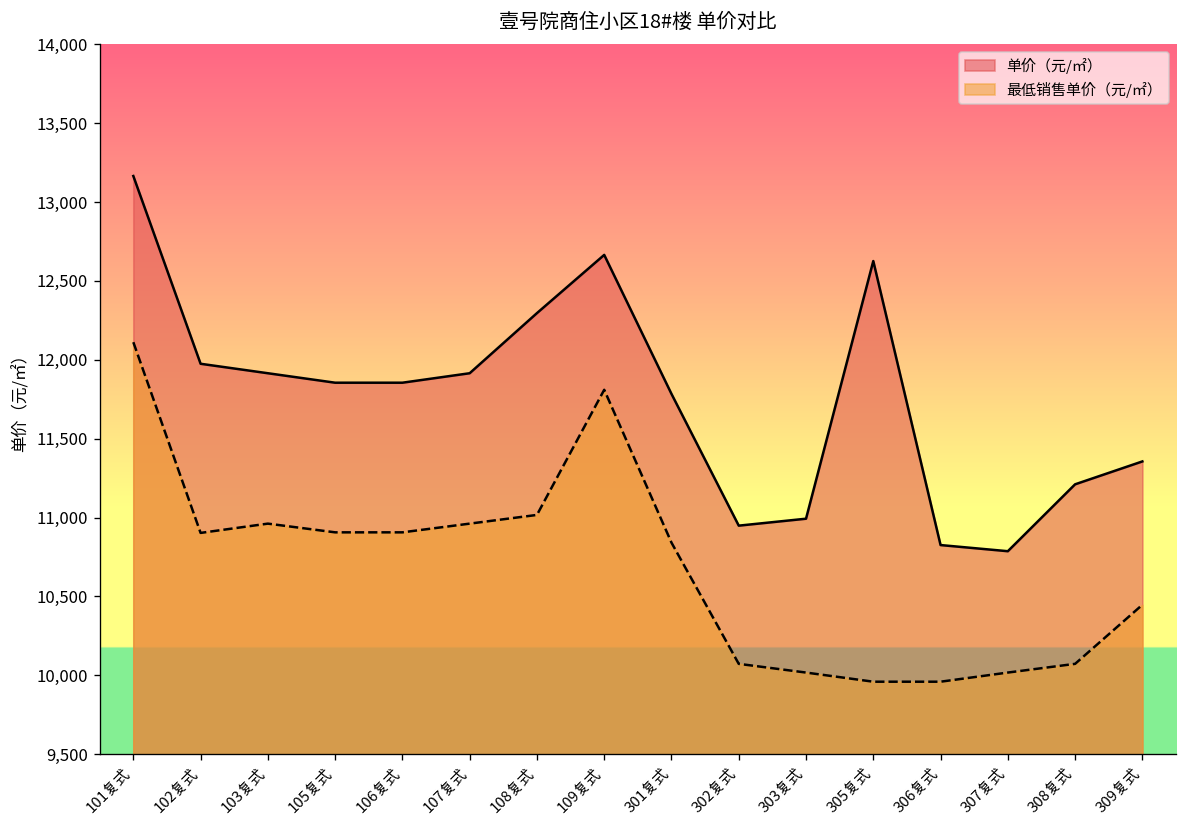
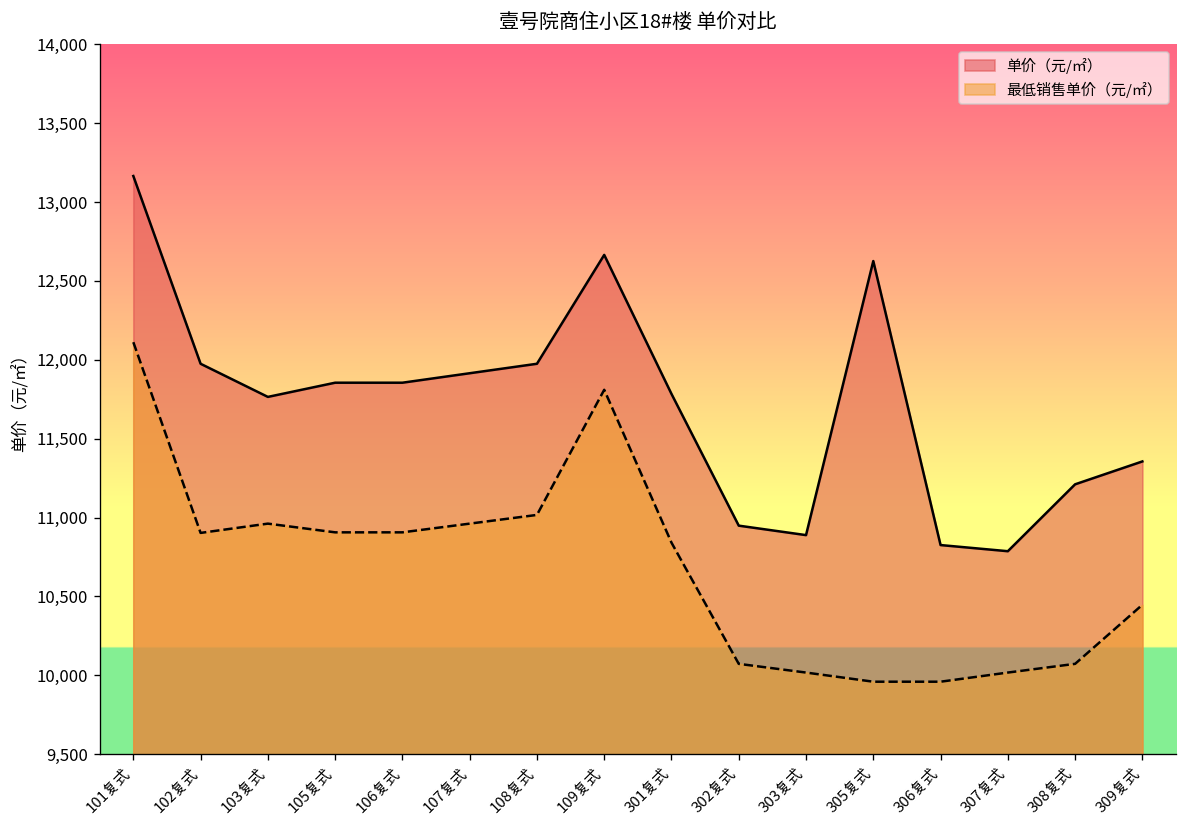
  {
    "单价（元/㎡）": {
      "101复式": "13,170",
      "102复式": "11,980",
-     "103复式": "11,920",
+     "103复式": "11,770",
      "105复式": "11,860",
      "106复式": "11,860",
      "107复式": "11,920",
-     "108复式": "12,300",
+     "108复式": "11,980",
      "109复式": "12,670",
      "301复式": "11,780",
      "302复式": "10,950",
-     "303复式": "10,990",
+     "303复式": "10,890",
      "305复式": "12,630",
      "306复式": "10,830",
      "307复式": "10,790",
      "308复式": "11,210",
      "309复式": "11,360"
    },
    "最低销售单价（元/㎡）": {
      "101复式": "12,110",
      "102复式": "10,900",
      "103复式": "10,960",
      "105复式": "10,910",
      "106复式": "10,910",
      "107复式": "10,960",
      "108复式": "11,020",
      "109复式": "11,810",
      "301复式": "10,840",
      "302复式": "10,070",
      "303复式": "10,020",
      "305复式": "9,960",
      "306复式": "9,960",
      "307复式": "10,020",
      "308复式": "10,070",
      "309复式": "10,450"
    }
  }
